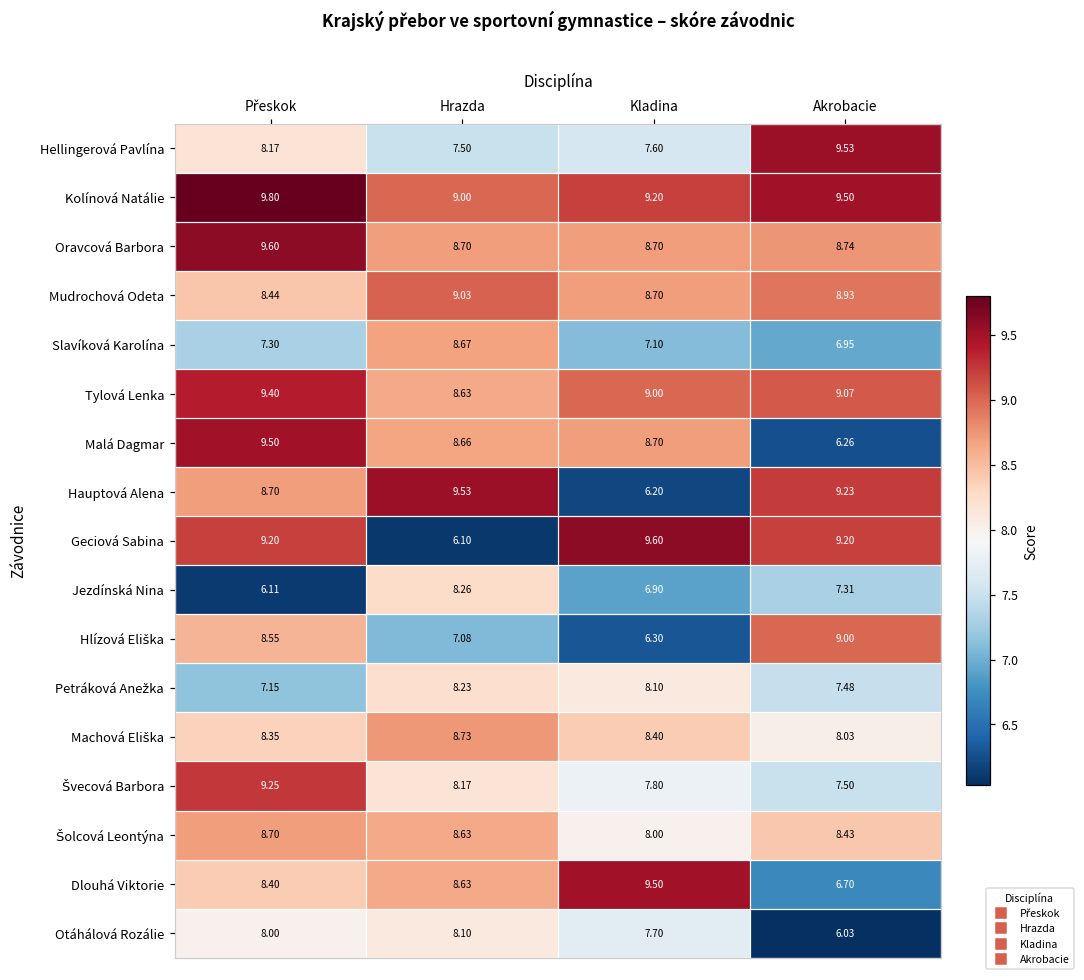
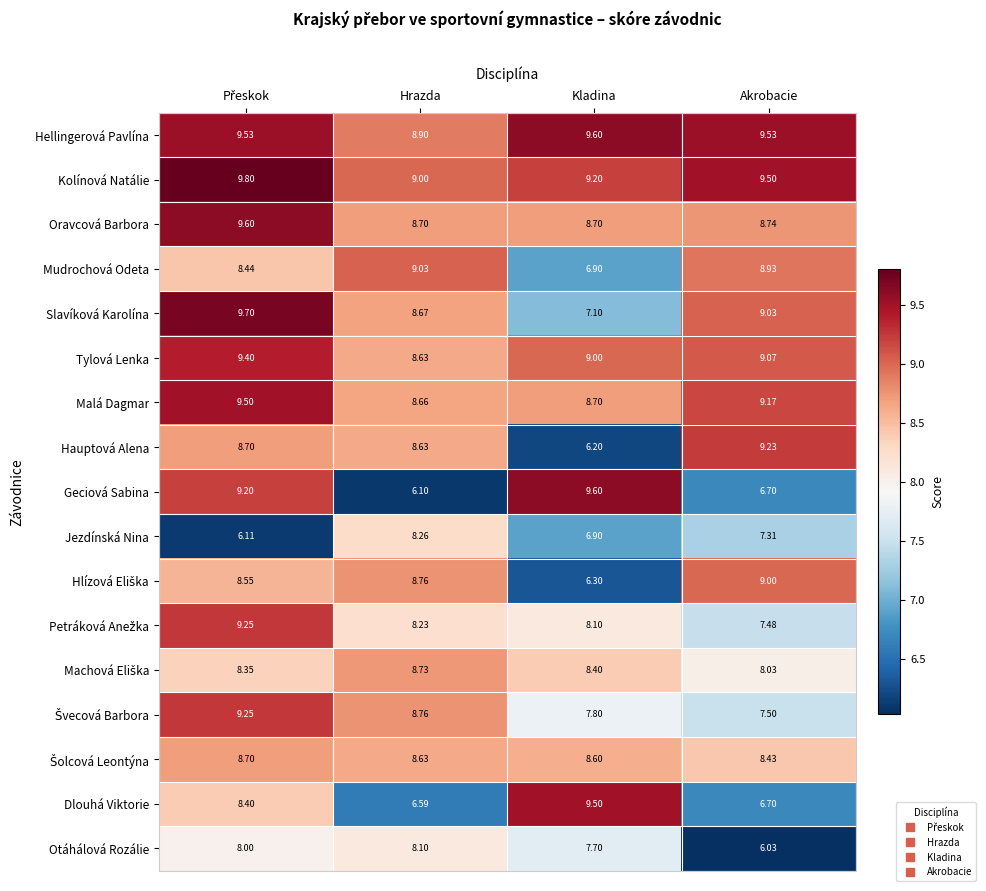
  {
    "Hellingerová Pavlína": {
-     "Přeskok": 8.17,
-     "Hrazda": 7.50,
-     "Kladina": 7.60,
+     "Přeskok": 9.53,
+     "Hrazda": 8.90,
+     "Kladina": 9.60,
      "Akrobacie": 9.53
    },
    "Kolínová Natálie": {
      "Přeskok": 9.80,
      "Hrazda": 9.00,
      "Kladina": 9.20,
      "Akrobacie": 9.50
    },
    "Oravcová Barbora": {
      "Přeskok": 9.60,
      "Hrazda": 8.70,
      "Kladina": 8.70,
      "Akrobacie": 8.74
    },
    "Mudrochová Odeta": {
      "Přeskok": 8.44,
      "Hrazda": 9.03,
-     "Kladina": 8.70,
+     "Kladina": 6.90,
      "Akrobacie": 8.93
    },
    "Slavíková Karolína": {
-     "Přeskok": 7.30,
+     "Přeskok": 9.70,
      "Hrazda": 8.67,
      "Kladina": 7.10,
-     "Akrobacie": 6.95
+     "Akrobacie": 9.03
    },
    "Tylová Lenka": {
      "Přeskok": 9.40,
      "Hrazda": 8.63,
      "Kladina": 9.00,
      "Akrobacie": 9.07
    },
    "Malá Dagmar": {
      "Přeskok": 9.50,
      "Hrazda": 8.66,
      "Kladina": 8.70,
-     "Akrobacie": 6.26
+     "Akrobacie": 9.17
    },
    "Hauptová Alena": {
      "Přeskok": 8.70,
-     "Hrazda": 9.53,
+     "Hrazda": 8.63,
      "Kladina": 6.20,
      "Akrobacie": 9.23
    },
    "Geciová Sabina": {
      "Přeskok": 9.20,
      "Hrazda": 6.10,
      "Kladina": 9.60,
-     "Akrobacie": 9.20
+     "Akrobacie": 6.70
    },
    "Jezdínská Nina": {
      "Přeskok": 6.11,
      "Hrazda": 8.26,
      "Kladina": 6.90,
      "Akrobacie": 7.31
    },
    "Hlízová Eliška": {
      "Přeskok": 8.55,
-     "Hrazda": 7.08,
+     "Hrazda": 8.76,
      "Kladina": 6.30,
      "Akrobacie": 9.00
    },
    "Petráková Anežka": {
-     "Přeskok": 7.15,
+     "Přeskok": 9.25,
      "Hrazda": 8.23,
      "Kladina": 8.10,
      "Akrobacie": 7.48
    },
    "Machová Eliška": {
      "Přeskok": 8.35,
      "Hrazda": 8.73,
      "Kladina": 8.40,
      "Akrobacie": 8.03
    },
    "Švecová Barbora": {
      "Přeskok": 9.25,
-     "Hrazda": 8.17,
+     "Hrazda": 8.76,
      "Kladina": 7.80,
      "Akrobacie": 7.50
    },
    "Šolcová Leontýna": {
      "Přeskok": 8.70,
      "Hrazda": 8.63,
-     "Kladina": 8.00,
+     "Kladina": 8.60,
      "Akrobacie": 8.43
    },
    "Dlouhá Viktorie": {
      "Přeskok": 8.40,
-     "Hrazda": 8.63,
+     "Hrazda": 6.59,
      "Kladina": 9.50,
      "Akrobacie": 6.70
    },
    "Otáhálová Rozálie": {
      "Přeskok": 8.00,
      "Hrazda": 8.10,
      "Kladina": 7.70,
      "Akrobacie": 6.03
    }
  }
